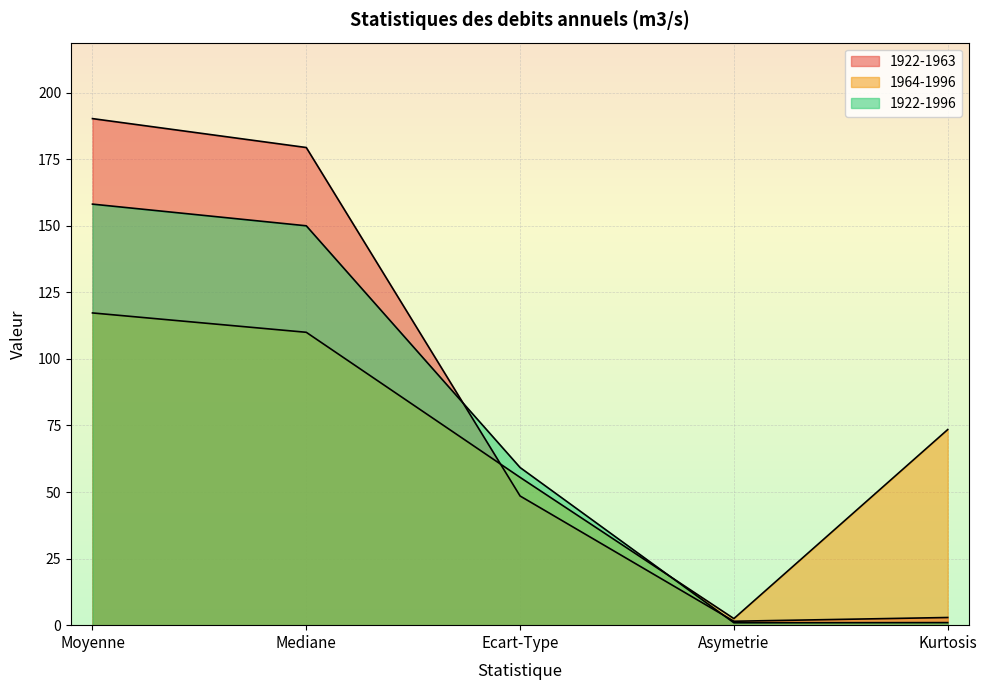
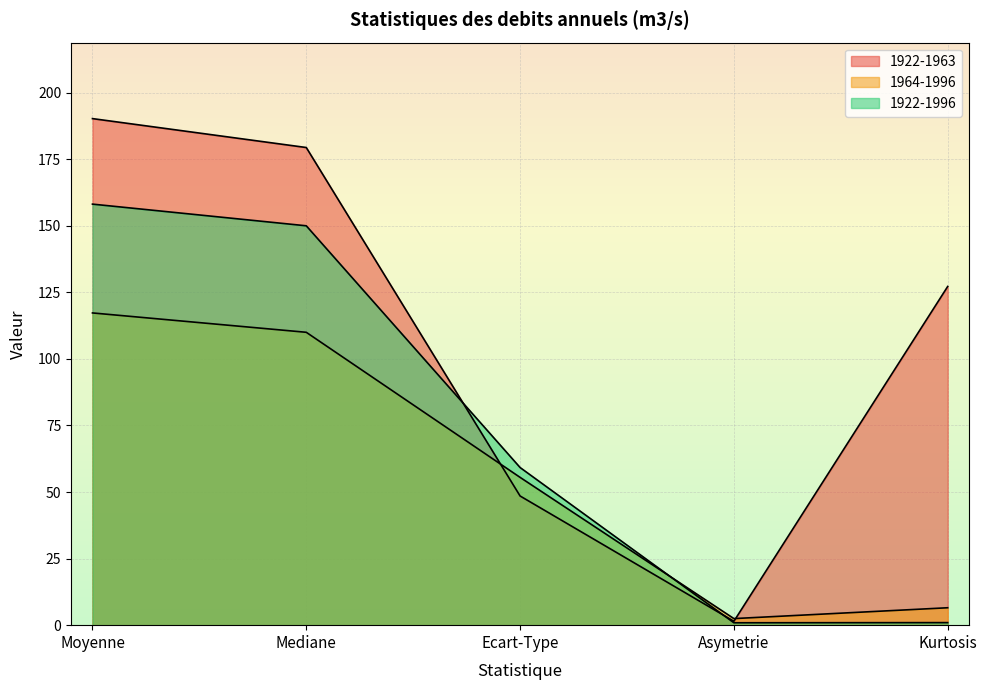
  {
    "1922-1963": {
      "Moyenne": 190,
      "Mediane": 179,
      "Ecart-Type": 49,
-     "Kurtosis": 3
+     "Kurtosis": 127
    },
    "1964-1996": {
      "Moyenne": 117,
      "Mediane": 110,
      "Ecart-Type": 56,
      "Asymetrie": 2,
-     "Kurtosis": 73
+     "Kurtosis": 7
    },
    "1922-1996": {
      "Moyenne": 158,
      "Mediane": 150,
      "Ecart-Type": 59,
      "Kurtosis": 1
    }
  }
